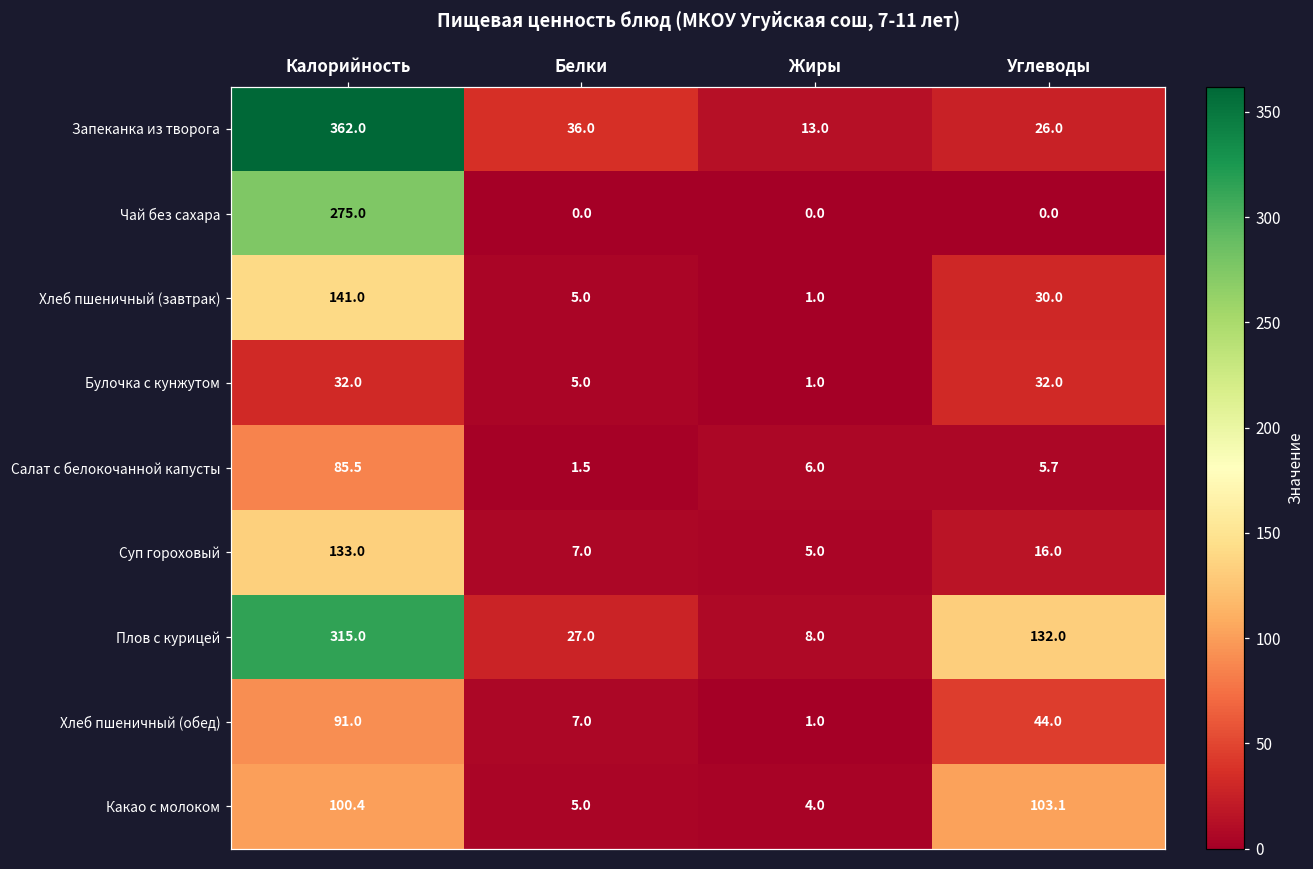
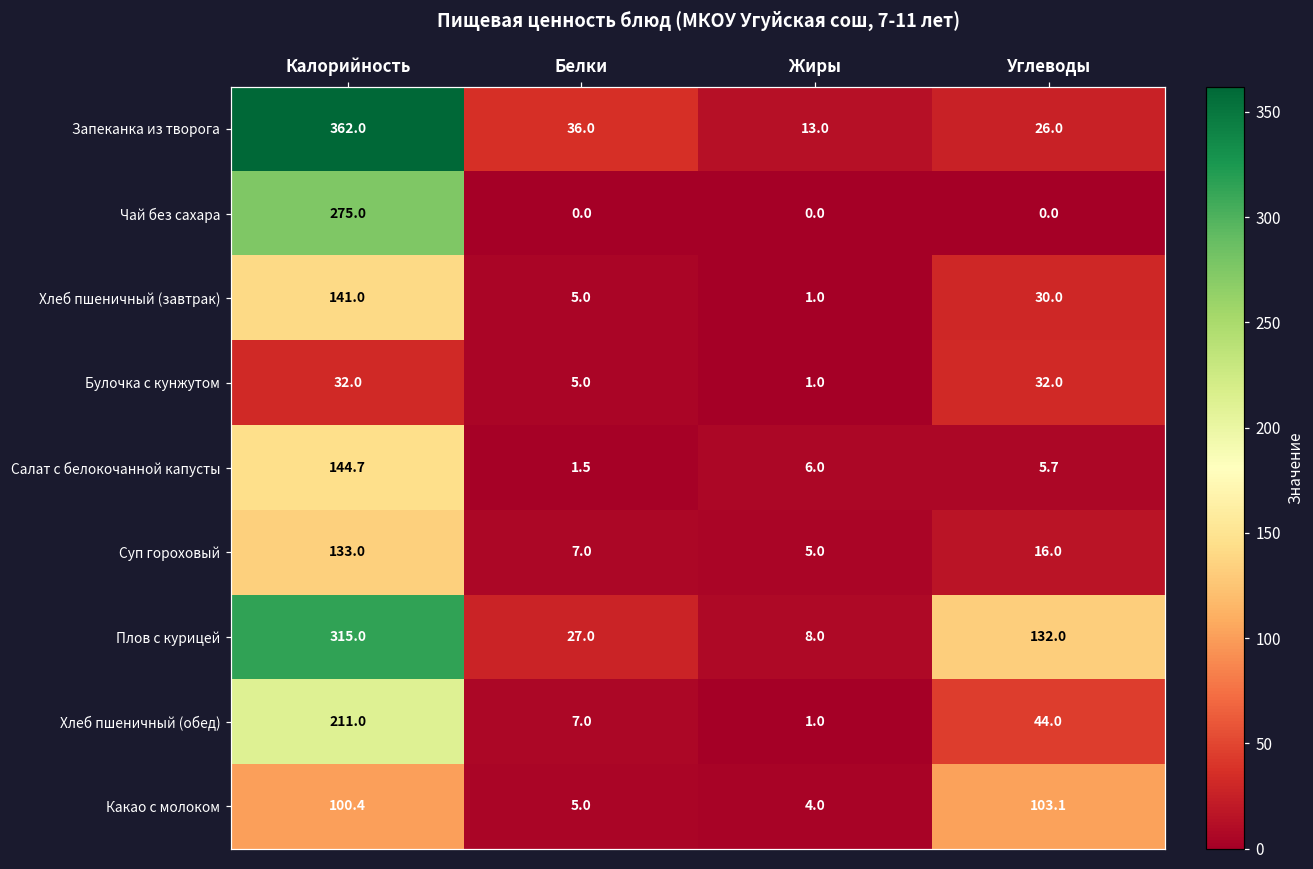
  {
    "Запеканка из творога": {
      "Калорийность": 362.0,
      "Белки": 36.0,
      "Жиры": 13.0,
      "Углеводы": 26.0
    },
    "Чай без сахара": {
      "Калорийность": 275.0,
      "Белки": 0.0,
      "Жиры": 0.0,
      "Углеводы": 0.0
    },
    "Хлеб пшеничный (завтрак)": {
      "Калорийность": 141.0,
      "Белки": 5.0,
      "Жиры": 1.0,
      "Углеводы": 30.0
    },
    "Булочка с кунжутом": {
      "Калорийность": 32.0,
      "Белки": 5.0,
      "Жиры": 1.0,
      "Углеводы": 32.0
    },
    "Салат с белокочанной капусты": {
-     "Калорийность": 85.5,
+     "Калорийность": 144.7,
      "Белки": 1.5,
      "Жиры": 6.0,
      "Углеводы": 5.7
    },
    "Суп гороховый": {
      "Калорийность": 133.0,
      "Белки": 7.0,
      "Жиры": 5.0,
      "Углеводы": 16.0
    },
    "Плов с курицей": {
      "Калорийность": 315.0,
      "Белки": 27.0,
      "Жиры": 8.0,
      "Углеводы": 132.0
    },
    "Хлеб пшеничный (обед)": {
-     "Калорийность": 91.0,
+     "Калорийность": 211.0,
      "Белки": 7.0,
      "Жиры": 1.0,
      "Углеводы": 44.0
    },
    "Какао с молоком": {
      "Калорийность": 100.4,
      "Белки": 5.0,
      "Жиры": 4.0,
      "Углеводы": 103.1
    }
  }
